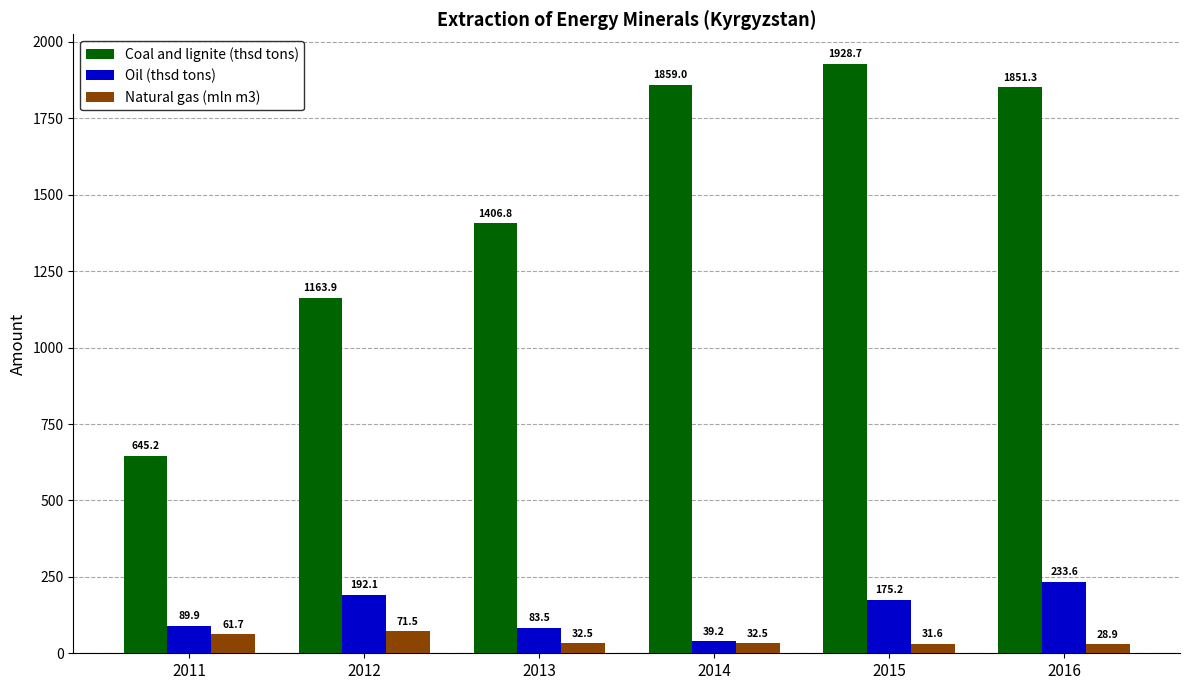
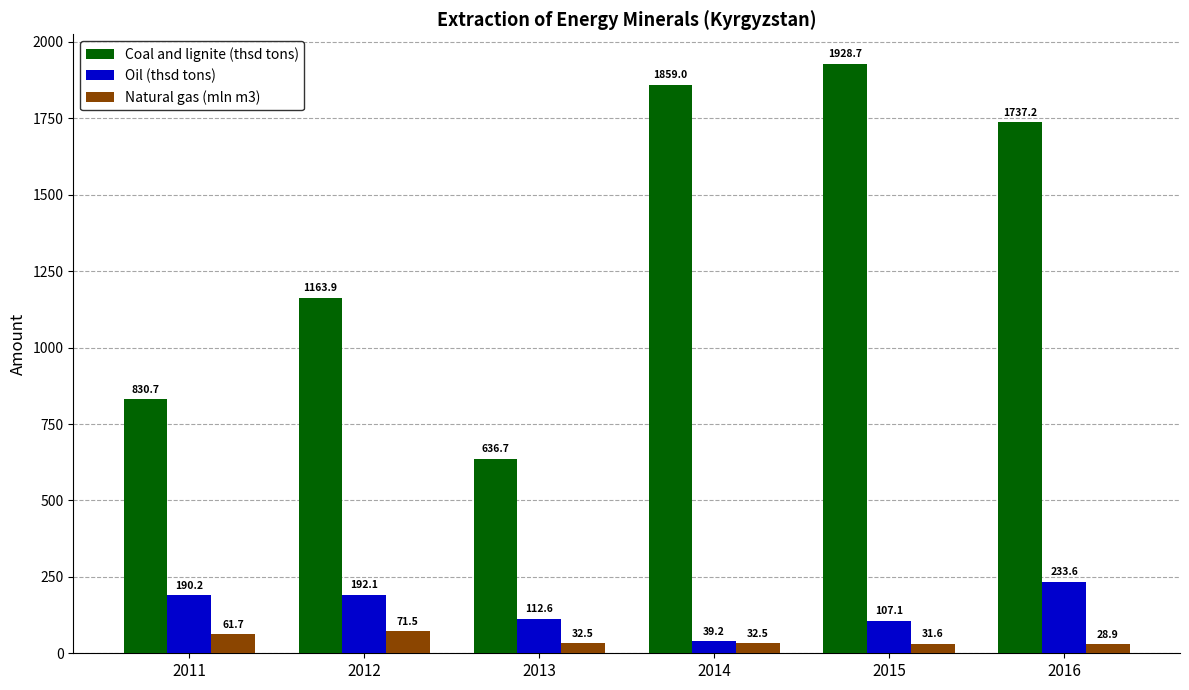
  {
    "Coal and lignite (thsd tons)": {
-     "2011": 645.2,
+     "2011": 830.7,
      "2012": 1163.9,
-     "2013": 1406.8,
+     "2013": 636.7,
      "2014": 1859.0,
      "2015": 1928.7,
-     "2016": 1851.3
+     "2016": 1737.2
    },
    "Oil (thsd tons)": {
-     "2011": 89.9,
+     "2011": 190.2,
      "2012": 192.1,
-     "2013": 83.5,
+     "2013": 112.6,
      "2014": 39.2,
-     "2015": 175.2,
+     "2015": 107.1,
      "2016": 233.6
    },
    "Natural gas (mln m3)": {
      "2011": 61.7,
      "2012": 71.5,
      "2013": 32.5,
      "2014": 32.5,
      "2015": 31.6,
      "2016": 28.9
    }
  }
